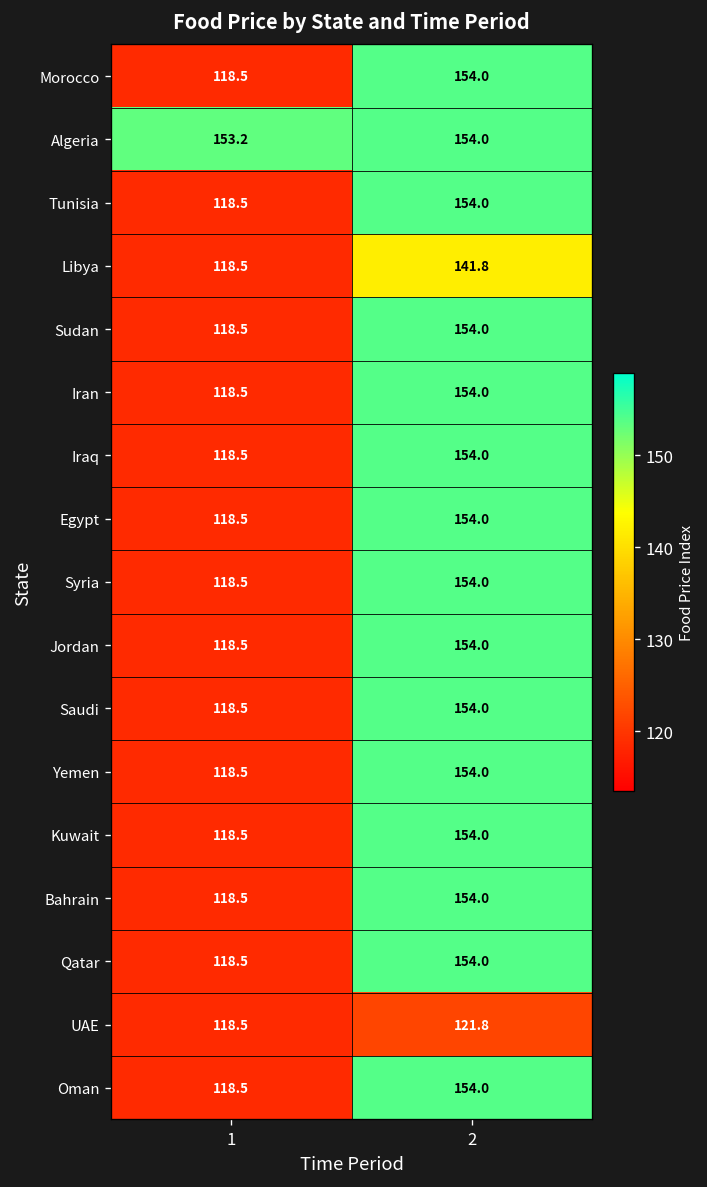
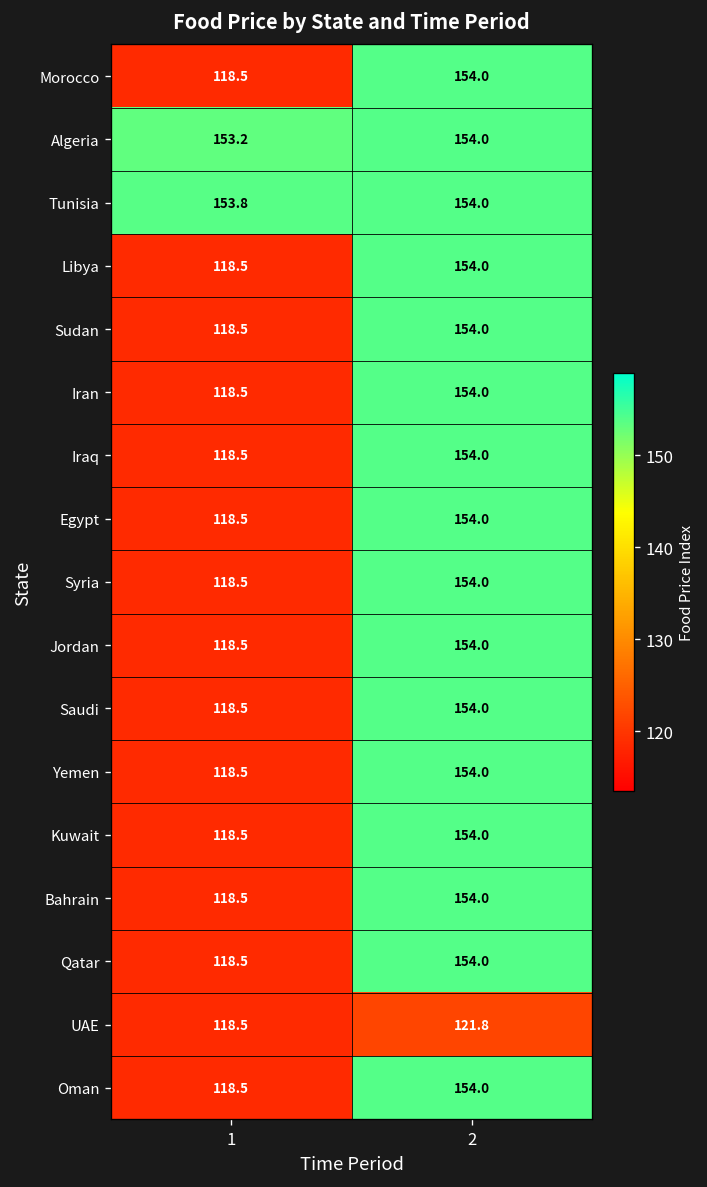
  {
    "Morocco": {
      "1": 118.5,
      "2": 154.0
    },
    "Algeria": {
      "1": 153.2,
      "2": 154.0
    },
    "Tunisia": {
-     "1": 118.5,
+     "1": 153.8,
      "2": 154.0
    },
    "Libya": {
      "1": 118.5,
-     "2": 141.8
+     "2": 154.0
    },
    "Sudan": {
      "1": 118.5,
      "2": 154.0
    },
    "Iran": {
      "1": 118.5,
      "2": 154.0
    },
    "Iraq": {
      "1": 118.5,
      "2": 154.0
    },
    "Egypt": {
      "1": 118.5,
      "2": 154.0
    },
    "Syria": {
      "1": 118.5,
      "2": 154.0
    },
    "Jordan": {
      "1": 118.5,
      "2": 154.0
    },
    "Saudi": {
      "1": 118.5,
      "2": 154.0
    },
    "Yemen": {
      "1": 118.5,
      "2": 154.0
    },
    "Kuwait": {
      "1": 118.5,
      "2": 154.0
    },
    "Bahrain": {
      "1": 118.5,
      "2": 154.0
    },
    "Qatar": {
      "1": 118.5,
      "2": 154.0
    },
    "UAE": {
      "1": 118.5,
      "2": 121.8
    },
    "Oman": {
      "1": 118.5,
      "2": 154.0
    }
  }
